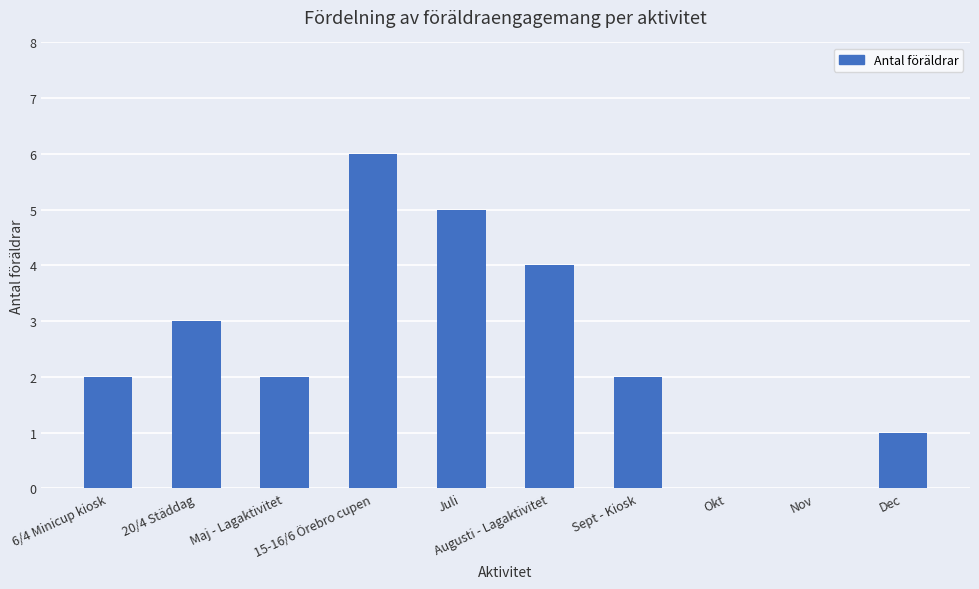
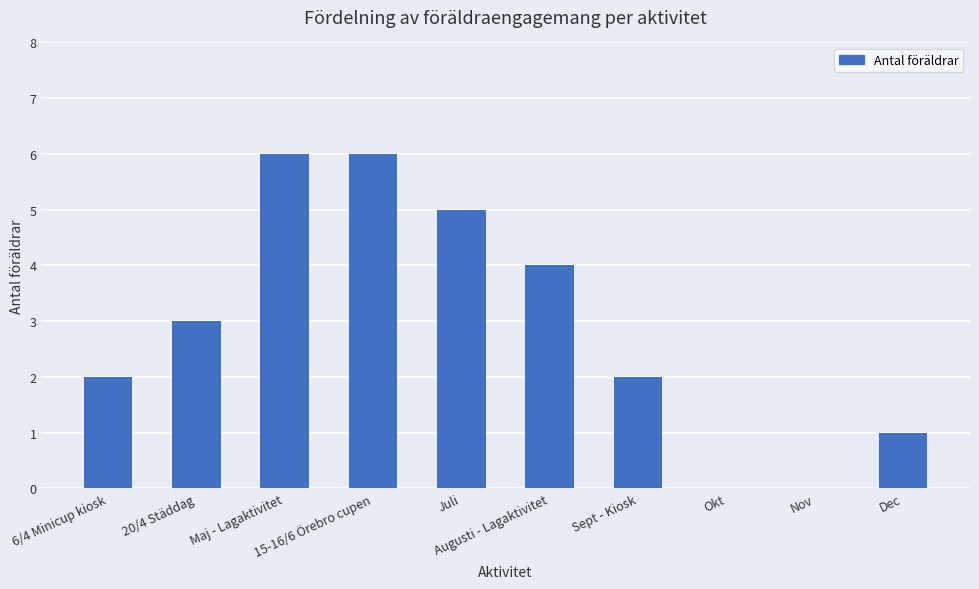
  {
    "6/4 Minicup kiosk": 2,
    "20/4 Städdag": 3,
-   "Maj - Lagaktivitet": 2,
+   "Maj - Lagaktivitet": 6,
    "15-16/6 Örebro cupen": 6,
    "Juli": 5,
    "Augusti - Lagaktivitet": 4,
    "Sept - Kiosk": 2,
    "Okt": 0,
    "Nov": 0,
    "Dec": 1
  }
